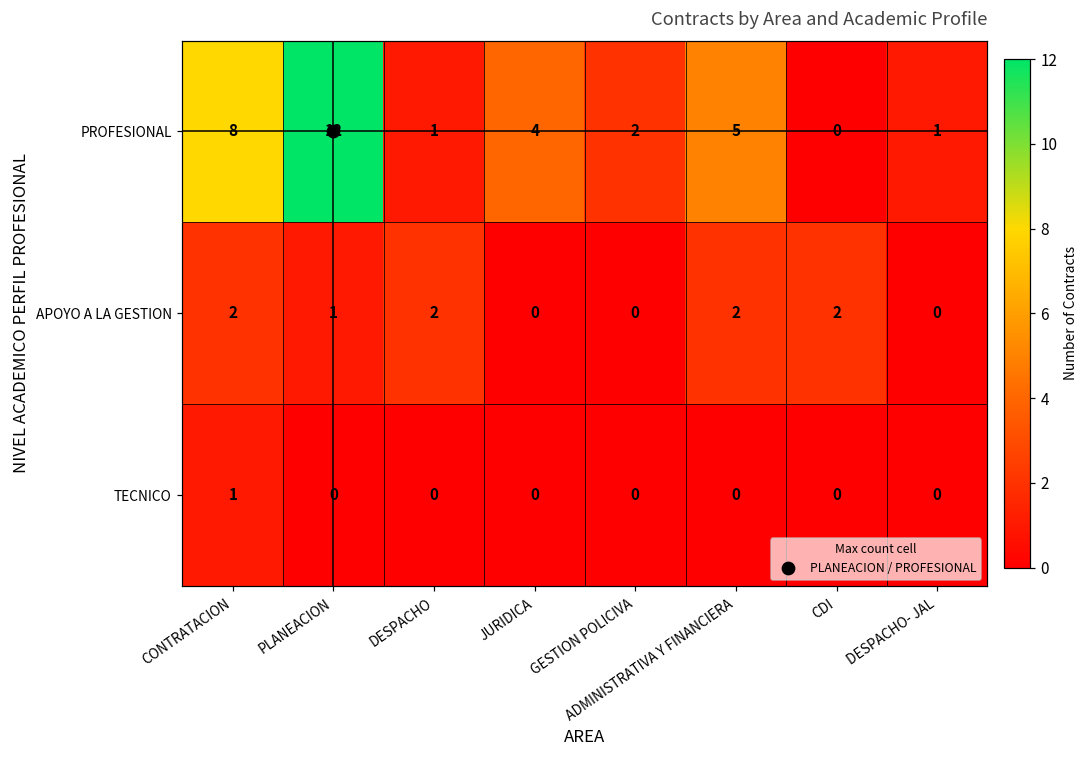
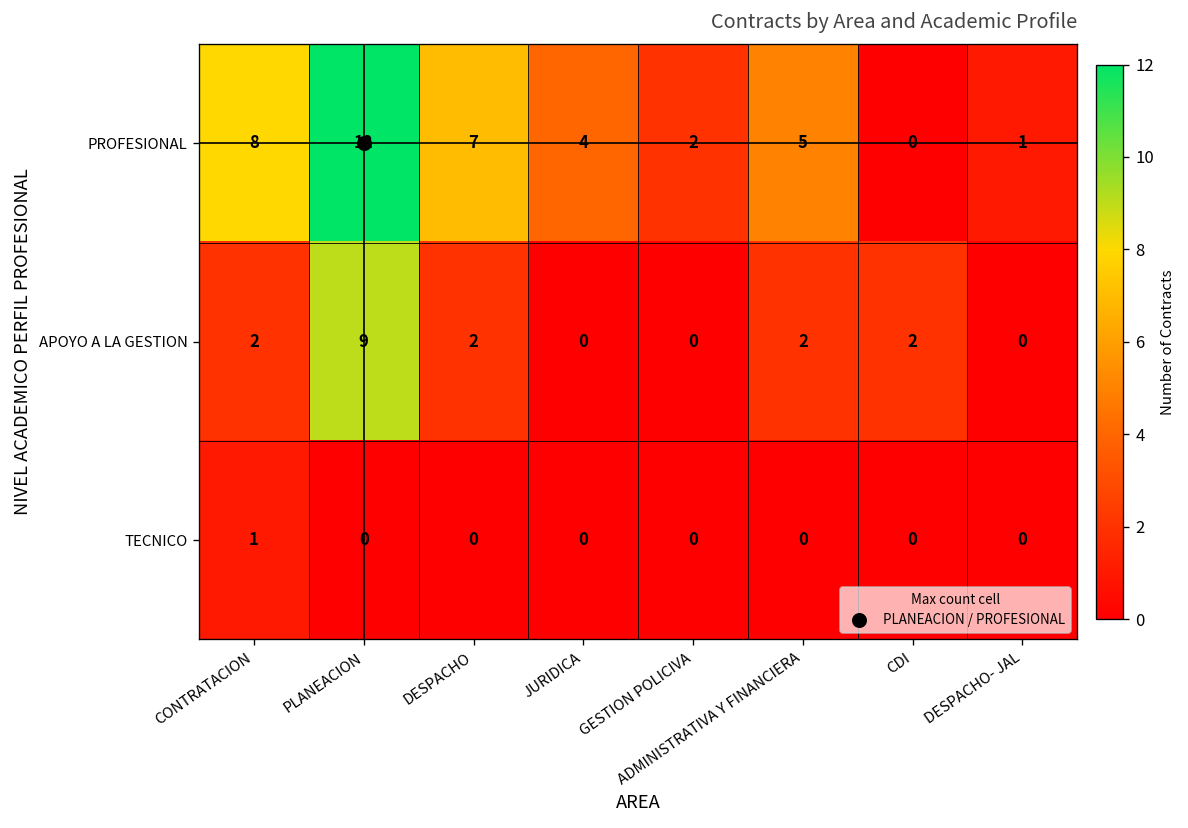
  {
    "PROFESIONAL": {
      "CONTRATACION": 8,
-     "DESPACHO": 1,
+     "DESPACHO": 7,
      "JURIDICA": 4,
      "GESTION POLICIVA": 2,
      "ADMINISTRATIVA Y FINANCIERA": 5,
      "CDI": 0,
      "DESPACHO- JAL": 1
    },
    "APOYO A LA GESTION": {
      "CONTRATACION": 2,
-     "PLANEACION": 1,
+     "PLANEACION": 9,
      "DESPACHO": 2,
      "JURIDICA": 0,
      "GESTION POLICIVA": 0,
      "ADMINISTRATIVA Y FINANCIERA": 2,
      "CDI": 2,
      "DESPACHO- JAL": 0
    },
    "TECNICO": {
      "CONTRATACION": 1,
      "PLANEACION": 0,
      "DESPACHO": 0,
      "JURIDICA": 0,
      "GESTION POLICIVA": 0,
      "ADMINISTRATIVA Y FINANCIERA": 0,
      "CDI": 0,
      "DESPACHO- JAL": 0
    }
  }
